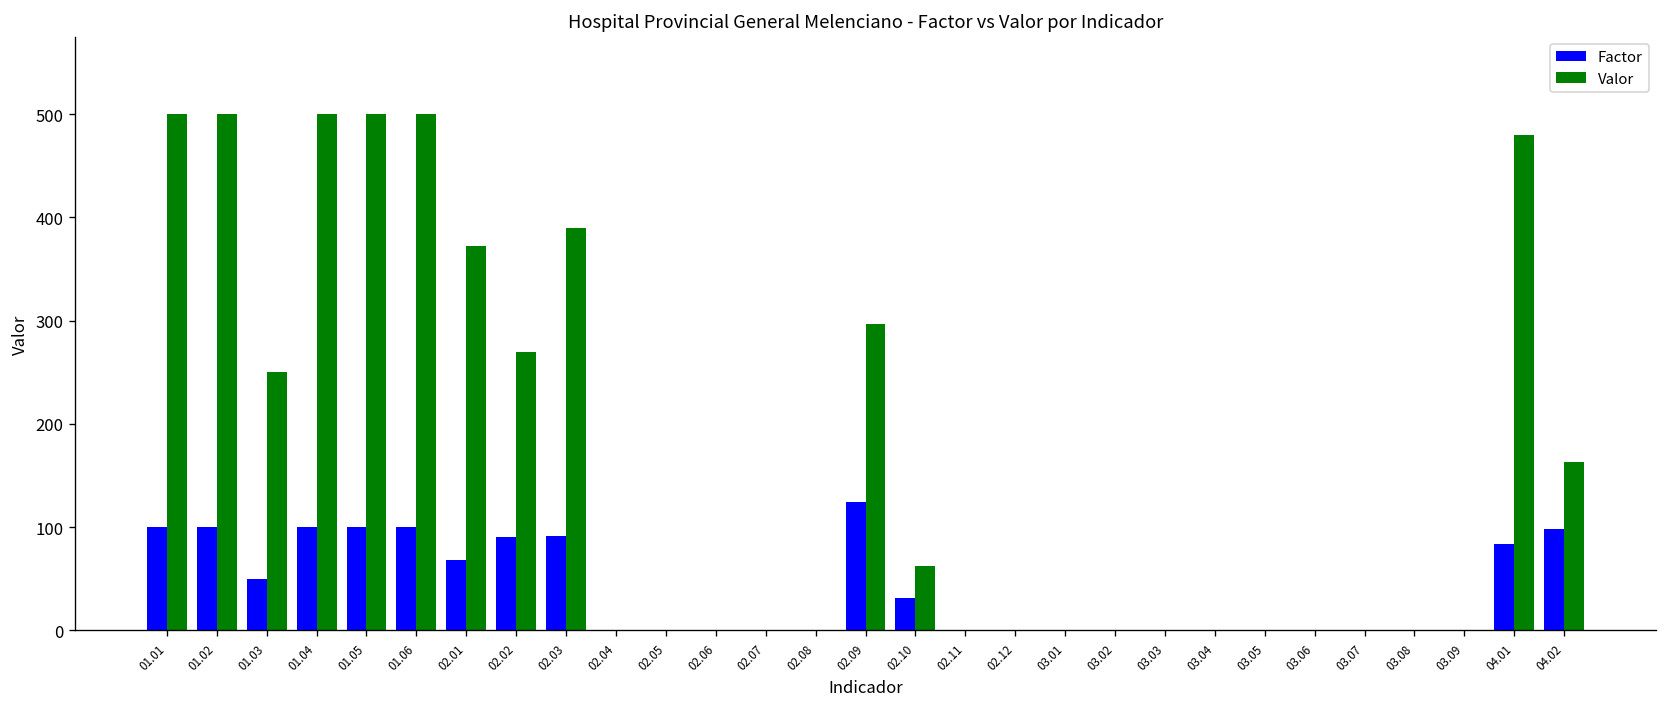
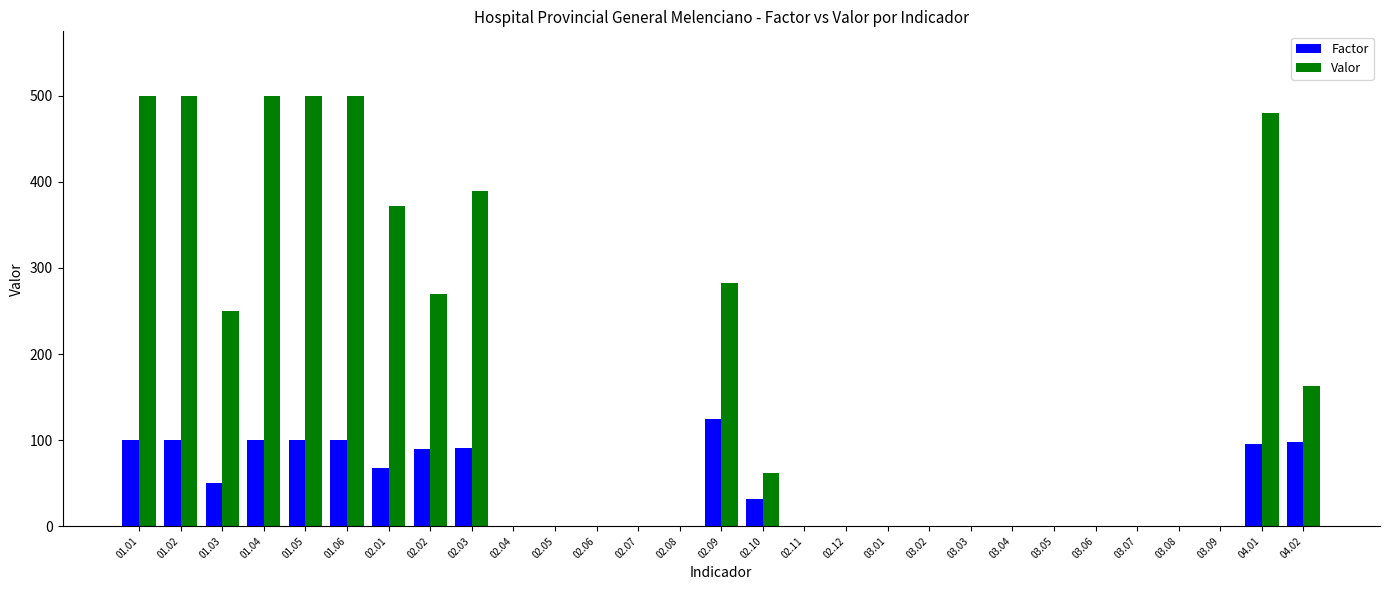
  {
    "Factor": {
      "01.01": 100,
      "01.02": 100,
      "01.03": 50,
      "01.04": 100,
      "01.05": 100,
      "01.06": 100,
      "02.01": 70,
      "02.02": 90,
      "02.03": 90,
      "02.04": 0,
      "02.05": 0,
      "02.06": 0,
      "02.07": 0,
      "02.08": 0,
      "02.09": 120,
      "02.10": 30,
      "02.11": 0,
      "02.12": 0,
      "03.01": 0,
      "03.02": 0,
      "03.03": 0,
      "03.04": 0,
      "03.05": 0,
      "03.06": 0,
      "03.07": 0,
      "03.08": 0,
      "03.09": 0,
-     "04.01": 80,
+     "04.01": 100,
      "04.02": 100
    },
    "Valor": {
      "01.01": 500,
      "01.02": 500,
      "01.03": 250,
      "01.04": 500,
      "01.05": 500,
      "01.06": 500,
      "02.01": 370,
      "02.02": 270,
      "02.03": 390,
      "02.04": 0,
      "02.05": 0,
      "02.06": 0,
      "02.07": 0,
      "02.08": 0,
-     "02.09": 300,
+     "02.09": 280,
      "02.10": 60,
      "02.11": 0,
      "02.12": 0,
      "03.01": 0,
      "03.02": 0,
      "03.03": 0,
      "03.04": 0,
      "03.05": 0,
      "03.06": 0,
      "03.07": 0,
      "03.08": 0,
      "03.09": 0,
      "04.01": 480,
      "04.02": 160
    }
  }
